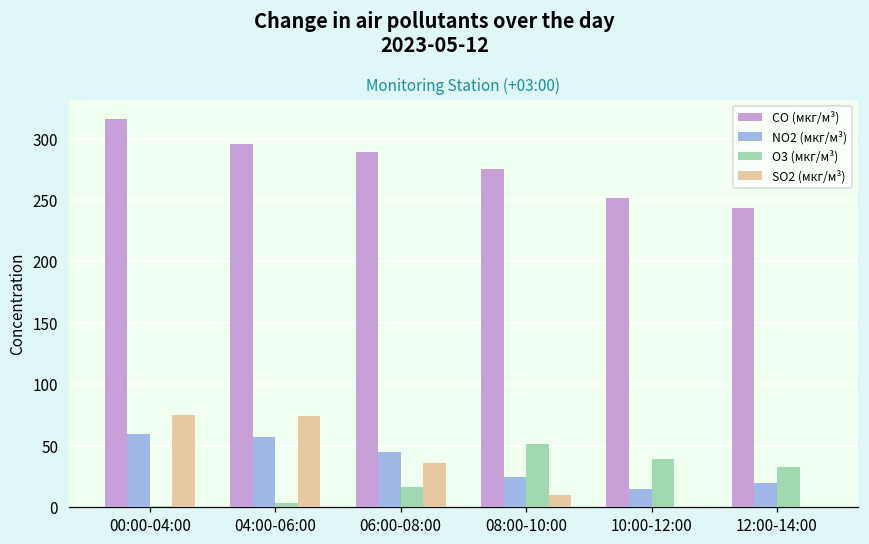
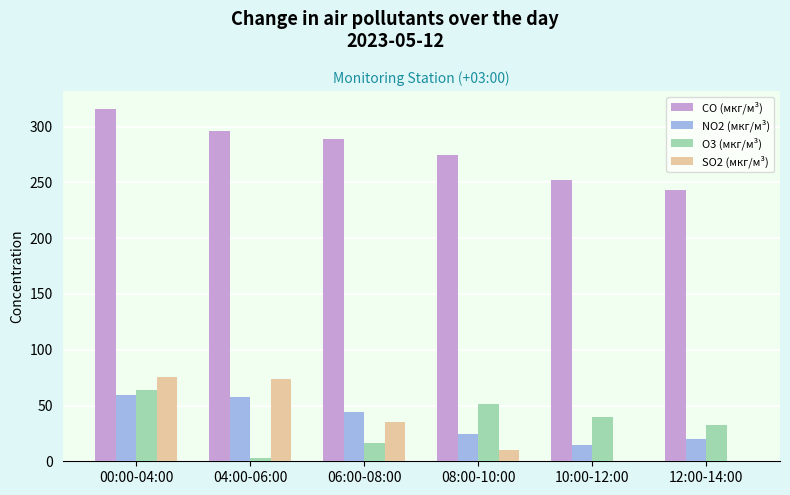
  {
    "O3 (мкг/м³)": {
-     "00:00-04:00": 1,
+     "00:00-04:00": 64,
      "04:00-06:00": 3,
      "06:00-08:00": 16,
      "08:00-10:00": 52,
      "10:00-12:00": 39,
      "12:00-14:00": 32
    },
    "SO2 (мкг/м³)": {
      "00:00-04:00": 75,
      "04:00-06:00": 74,
      "06:00-08:00": 35,
      "08:00-10:00": 10,
      "10:00-12:00": 0,
      "12:00-14:00": 0
    }
  }
